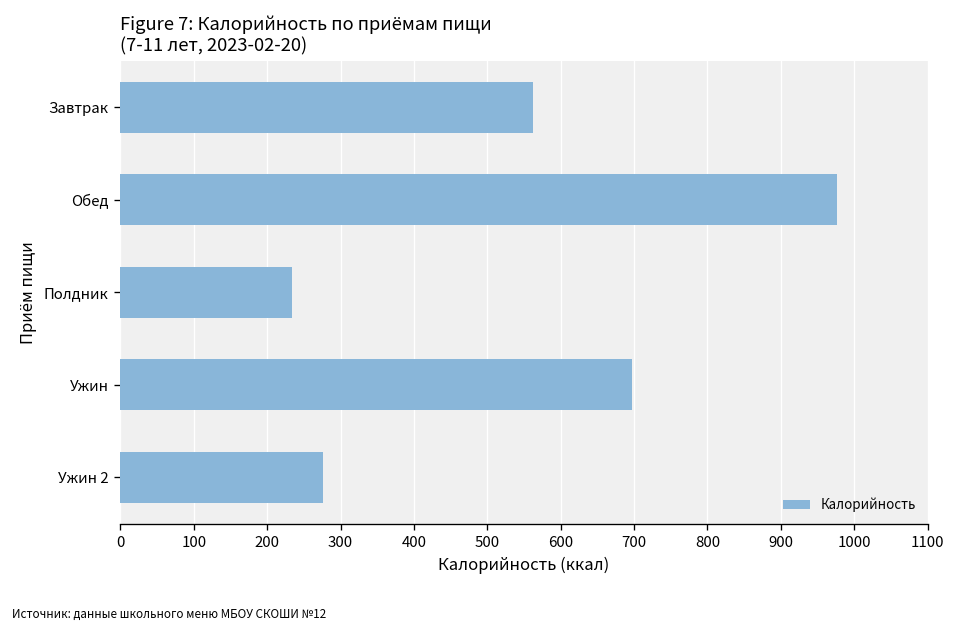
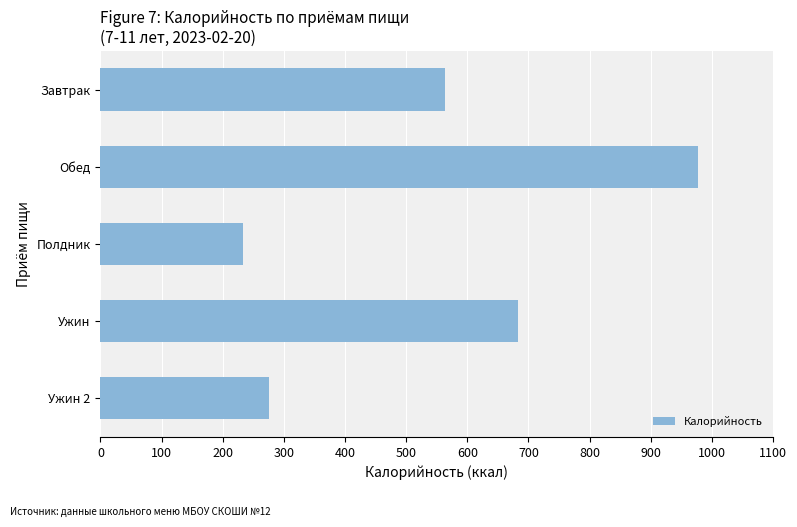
  {
    "Завтрак": 560,
    "Обед": 980,
    "Полдник": 230,
-   "Ужин": 700,
+   "Ужин": 680,
    "Ужин 2": 280
  }
